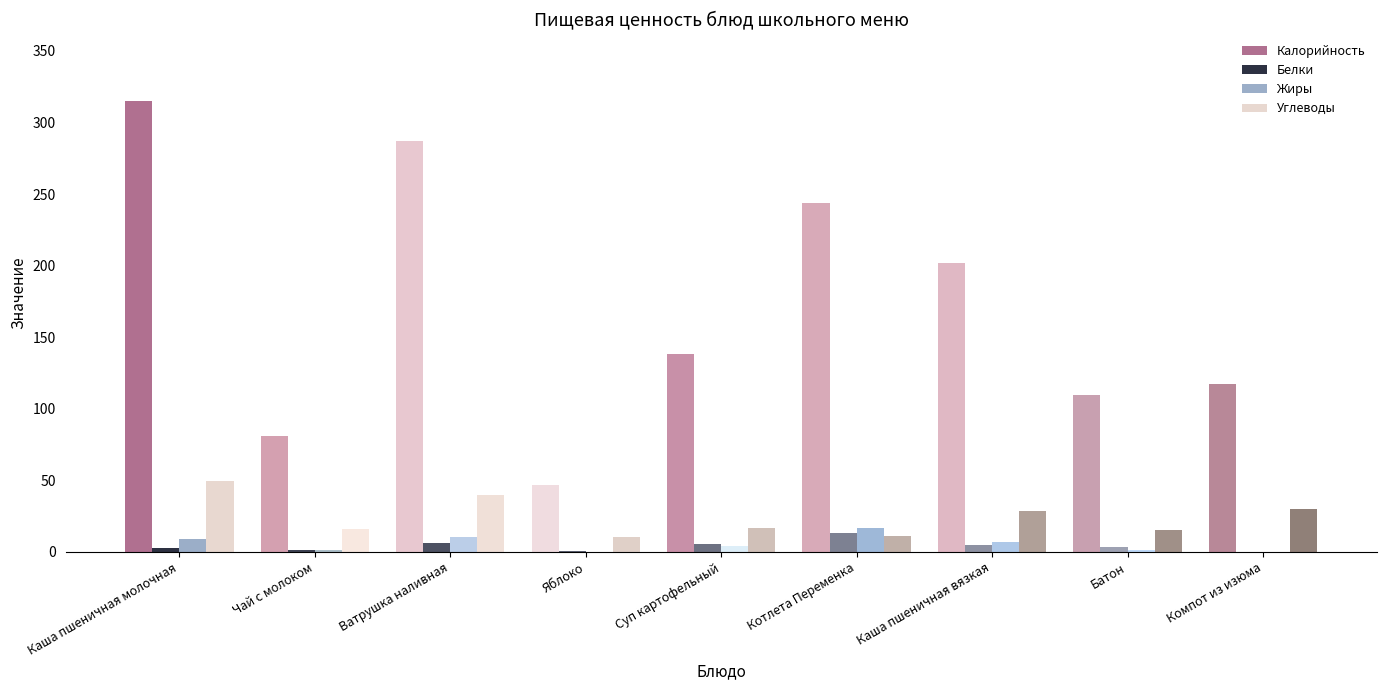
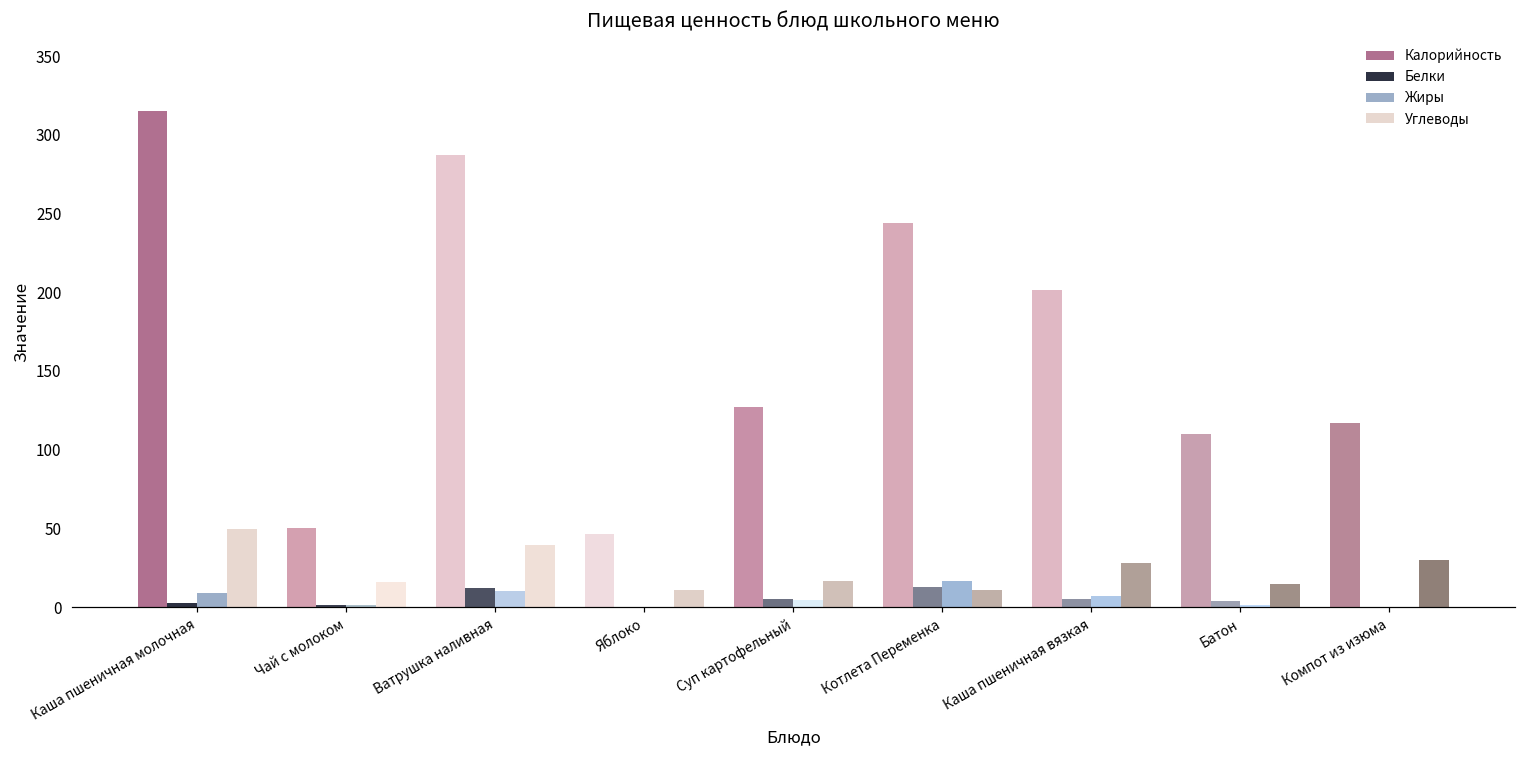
  {
    "Калорийность": {
      "Каша пшеничная молочная": 315,
-     "Чай с молоком": 81,
+     "Чай с молоком": 50,
      "Ватрушка наливная": 287,
      "Яблоко": 47,
-     "Суп картофельный": 138,
+     "Суп картофельный": 127,
      "Котлета Переменка": 244,
      "Каша пшеничная вязкая": 202,
      "Батон": 110,
      "Компот из изюма": 117
    },
    "Белки": {
      "Каша пшеничная молочная": 3,
-     "Ватрушка наливная": 6,
+     "Ватрушка наливная": 12,
      "Суп картофельный": 5,
      "Котлета Переменка": 13,
      "Каша пшеничная вязкая": 5,
      "Батон": 4
    },
    "Жиры": {
      "Каша пшеничная молочная": 9,
      "Ватрушка наливная": 10,
      "Яблоко": 0,
      "Суп картофельный": 5,
      "Котлета Переменка": 16,
      "Каша пшеничная вязкая": 7,
      "Компот из изюма": 0
    },
    "Углеводы": {
      "Каша пшеничная молочная": 50,
      "Чай с молоком": 16,
      "Ватрушка наливная": 40,
      "Яблоко": 11,
      "Суп картофельный": 17,
      "Котлета Переменка": 11,
      "Каша пшеничная вязкая": 28,
      "Батон": 15,
      "Компот из изюма": 30
    }
  }
